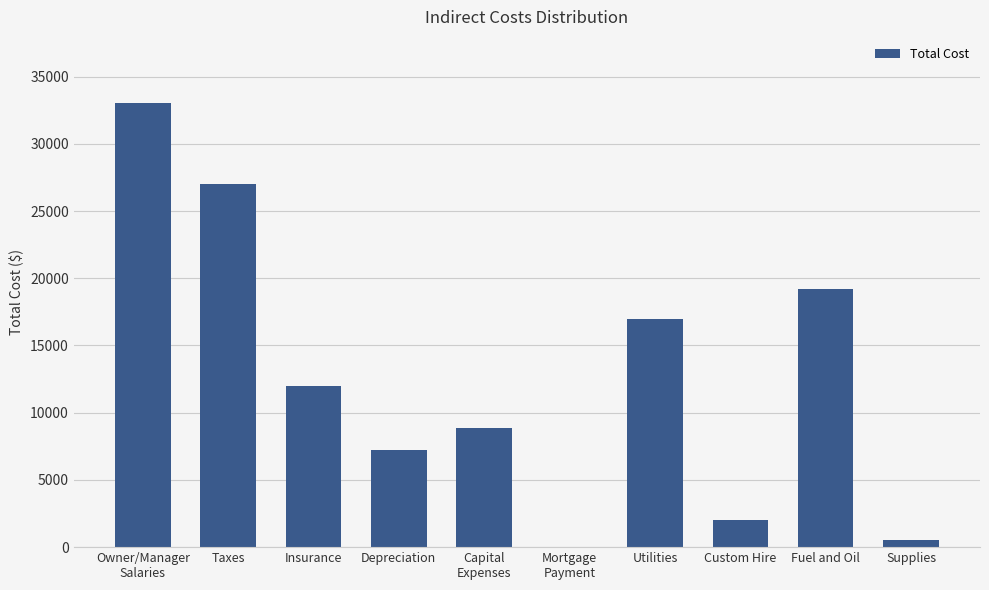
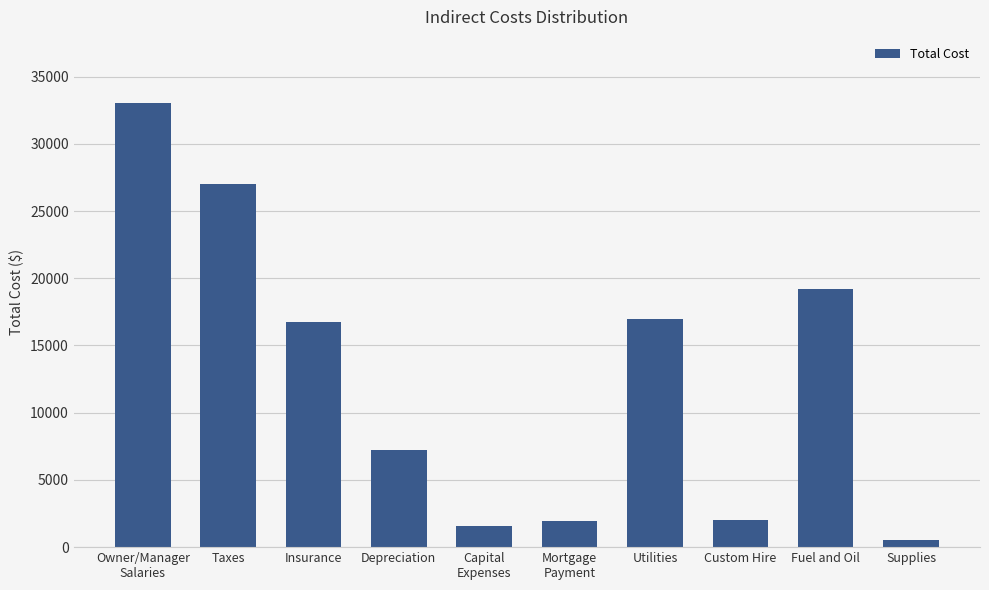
  {
    "Owner/Manager Salaries": 33000,
    "Taxes": 27000,
-   "Insurance": 12000,
+   "Insurance": 16700,
    "Depreciation": 7200,
-   "Capital Expenses": 8800,
-   "Mortgage Payment": 0,
+   "Capital Expenses": 1600,
+   "Mortgage Payment": 1900,
    "Utilities": 17000,
    "Custom Hire": 2000,
    "Fuel and Oil": 19200,
    "Supplies": 500
  }
